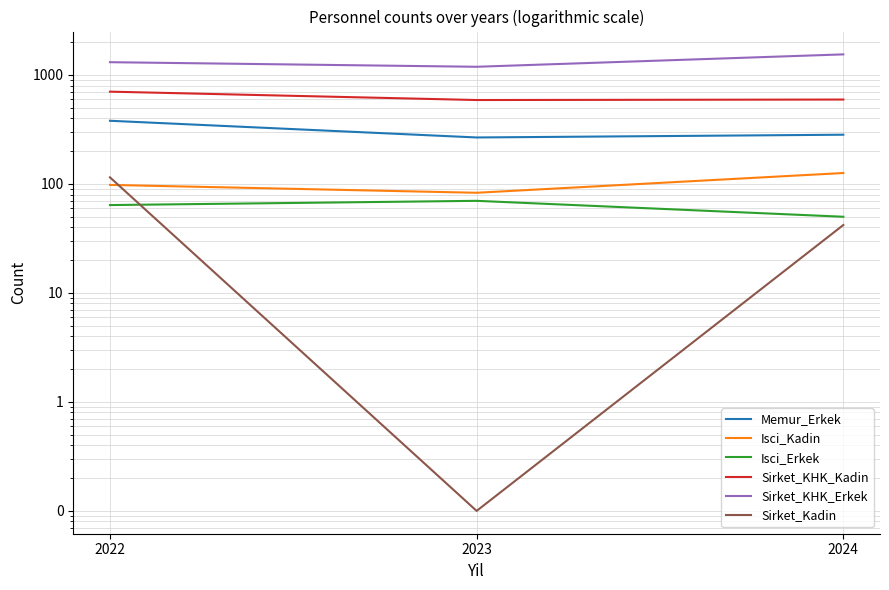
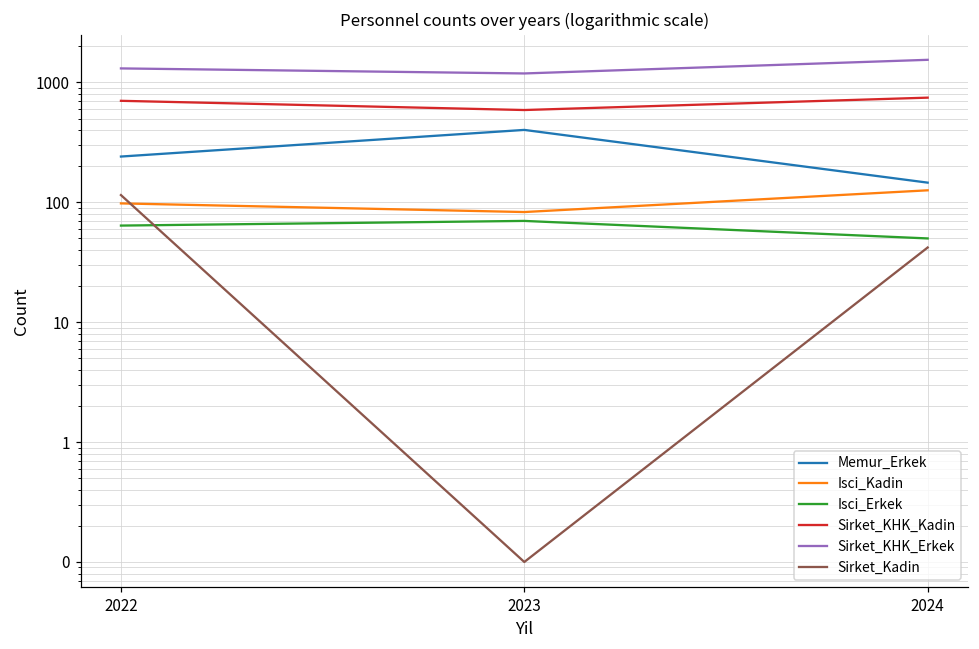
  {
    "Memur_Erkek": {
-     "2022": 380,
-     "2023": 270,
-     "2024": 280
+     "2022": 240,
+     "2023": 400,
+     "2024": 150
    },
    "Isci_Kadin": {
      "2022": 100,
      "2023": 80,
      "2024": 130
    },
    "Isci_Erkek": {
      "2022": 60,
      "2023": 70,
      "2024": 50
    },
    "Sirket_KHK_Kadin": {
      "2022": 700,
      "2023": 600,
-     "2024": 600
+     "2024": 700
    },
    "Sirket_KHK_Erkek": {
      "2022": 1300,
      "2023": 1200,
      "2024": 1500
    },
    "Sirket_Kadin": {
      "2022": 120,
      "2023": 0.10,
      "2024": 42
    }
  }
